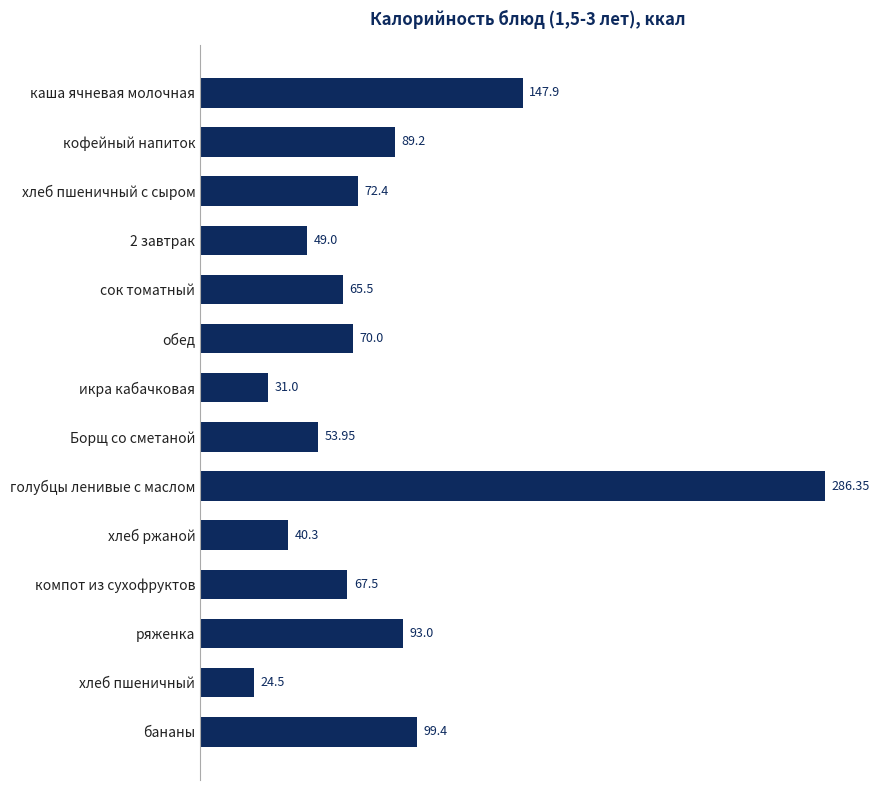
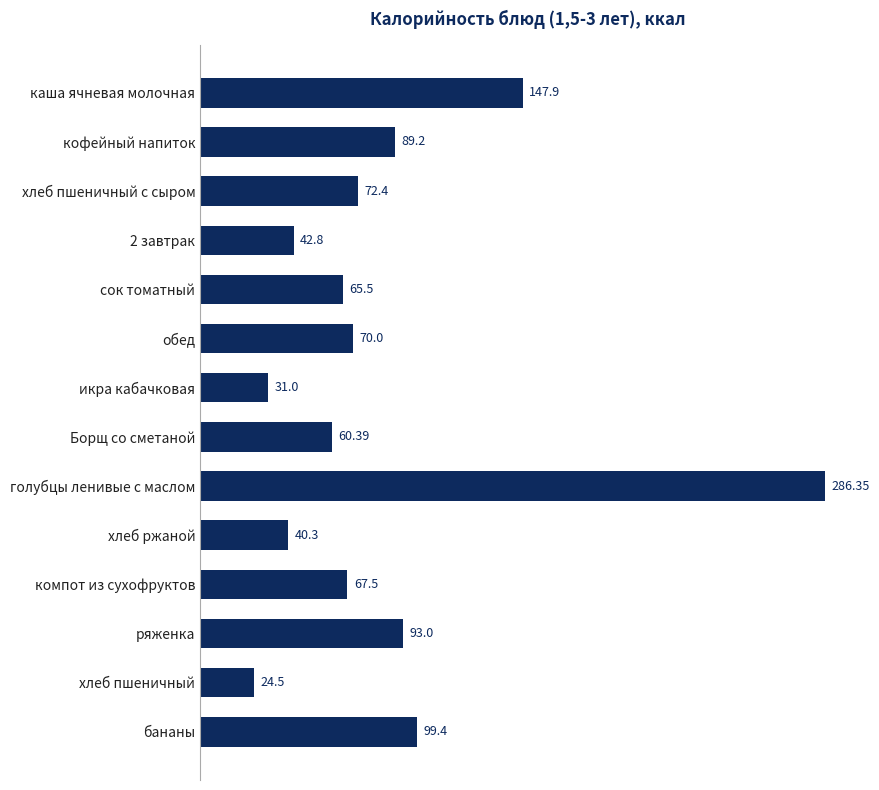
  {
    "каша ячневая молочная": 147.9,
    "кофейный напиток": 89.2,
    "хлеб пшеничный с сыром": 72.4,
-   "2 завтрак": 49.0,
+   "2 завтрак": 42.8,
    "сок томатный": 65.5,
    "обед": 70.0,
    "икра кабачковая": 31.0,
-   "Борщ со сметаной": 53.95,
+   "Борщ со сметаной": 60.39,
    "голубцы ленивые с маслом": 286.35,
    "хлеб ржаной": 40.3,
    "компот из сухофруктов": 67.5,
    "ряженка": 93.0,
    "хлеб пшеничный": 24.5,
    "бананы": 99.4
  }
